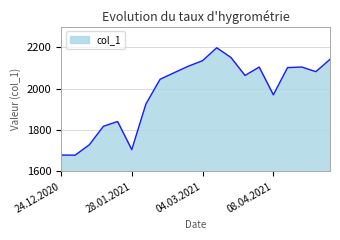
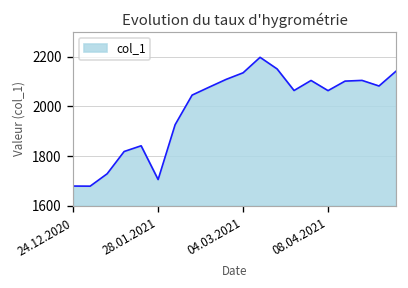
  {
    "24.12.2020": 1680,
    "28.01.2021": 1710,
    "04.03.2021": 2140,
-   "08.04.2021": 1970
+   "08.04.2021": 2060
  }
